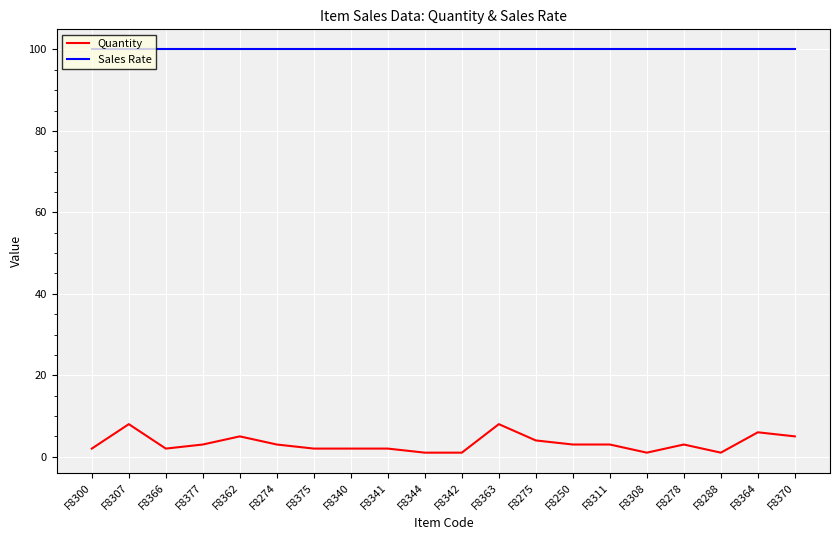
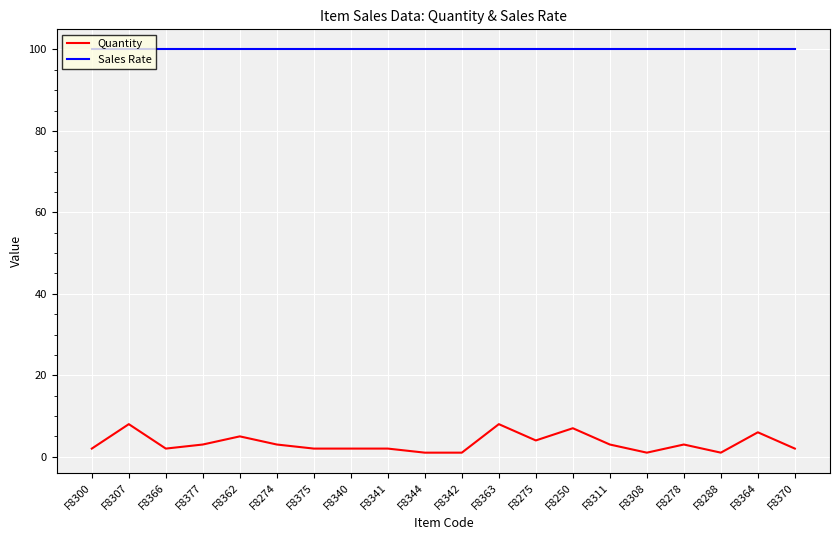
  {
    "Quantity": {
      "F8300": 2,
      "F8307": 8,
      "F8366": 2,
      "F8377": 3,
      "F8362": 5,
      "F8274": 3,
      "F8375": 2,
      "F8340": 2,
      "F8341": 2,
      "F8344": 1,
      "F8342": 1,
      "F8363": 8,
      "F8275": 4,
-     "F8250": 3,
+     "F8250": 7,
      "F8311": 3,
      "F8308": 1,
      "F8278": 3,
      "F8288": 1,
      "F8364": 6,
-     "F8370": 5
+     "F8370": 2
    },
    "Sales Rate": {
      "F8366": 100,
      "F8377": 100,
      "F8362": 100,
      "F8274": 100,
      "F8375": 100,
      "F8340": 100,
      "F8341": 100,
      "F8344": 100,
      "F8342": 100,
      "F8363": 100,
      "F8275": 100,
      "F8250": 100,
      "F8311": 100,
      "F8308": 100,
      "F8278": 100,
      "F8288": 100,
      "F8364": 100,
      "F8370": 100
    }
  }
